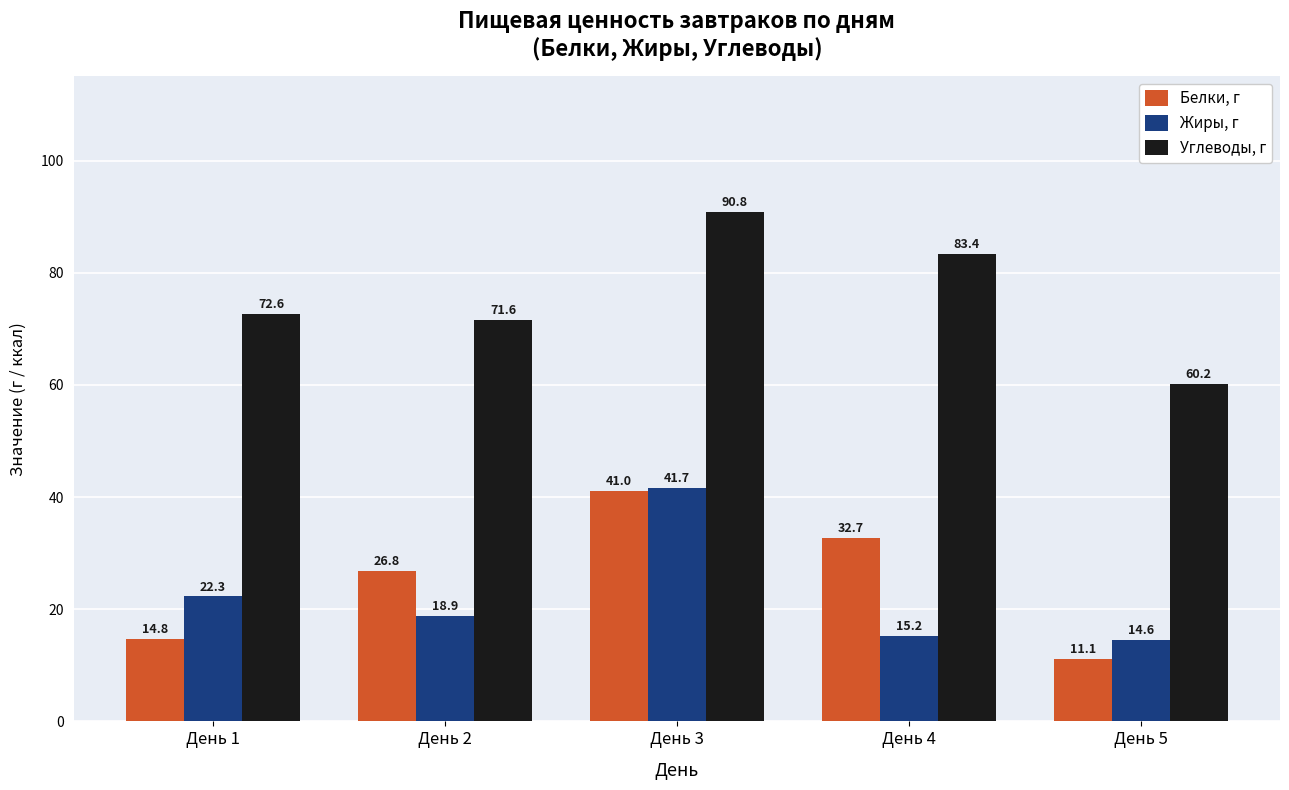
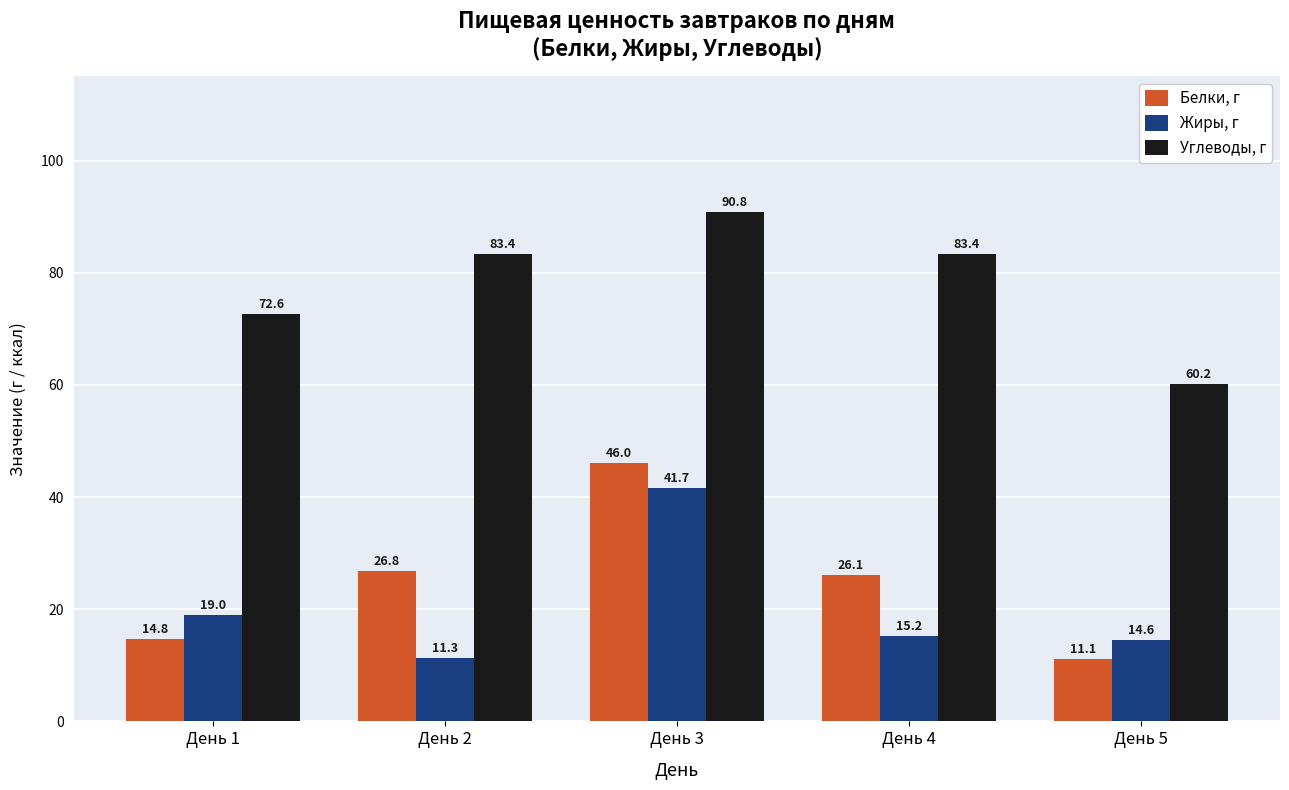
  {
    "Белки, г": {
      "День 1": 14.8,
      "День 2": 26.8,
-     "День 3": 41.0,
-     "День 4": 32.7,
+     "День 3": 46.0,
+     "День 4": 26.1,
      "День 5": 11.1
    },
    "Жиры, г": {
-     "День 1": 22.3,
-     "День 2": 18.9,
+     "День 1": 19.0,
+     "День 2": 11.3,
      "День 3": 41.7,
      "День 4": 15.2,
      "День 5": 14.6
    },
    "Углеводы, г": {
      "День 1": 72.6,
-     "День 2": 71.6,
+     "День 2": 83.4,
      "День 3": 90.8,
      "День 4": 83.4,
      "День 5": 60.2
    }
  }
